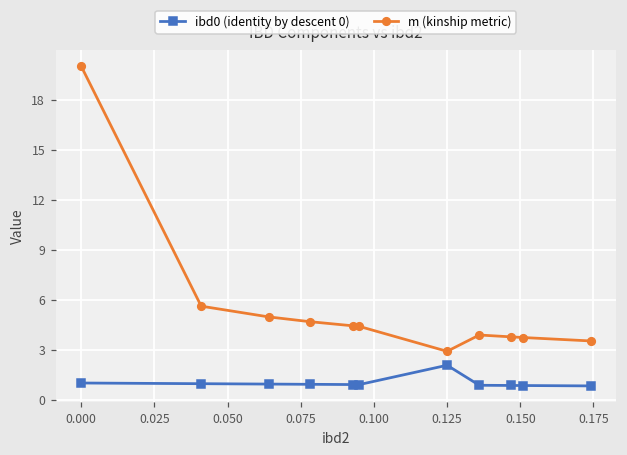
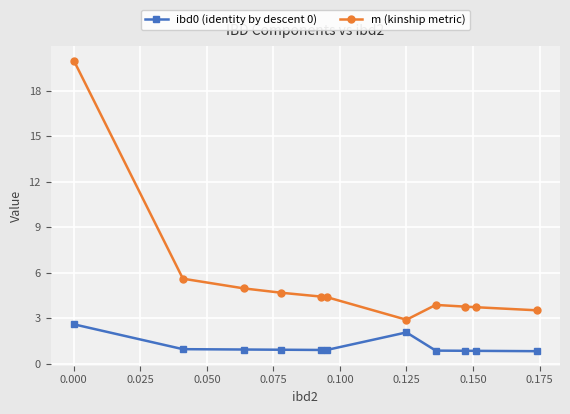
  {
    "ibd0 (identity by descent 0)": {
-     "0.000": 1.0,
+     "0.000": 2.6,
      "0.125": 2.1
    },
    "m (kinship metric)": {
      "0.000": 20.0,
      "0.125": 2.9
    }
  }
